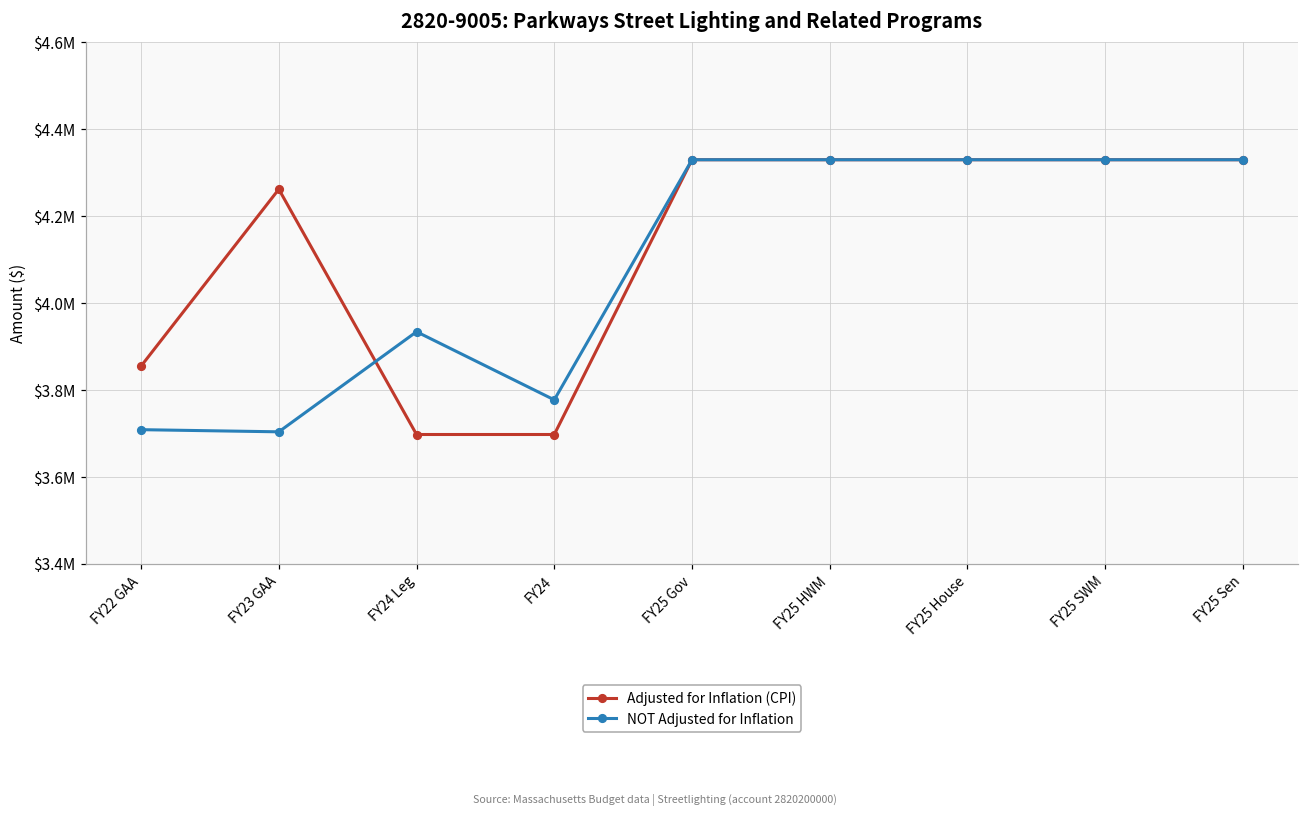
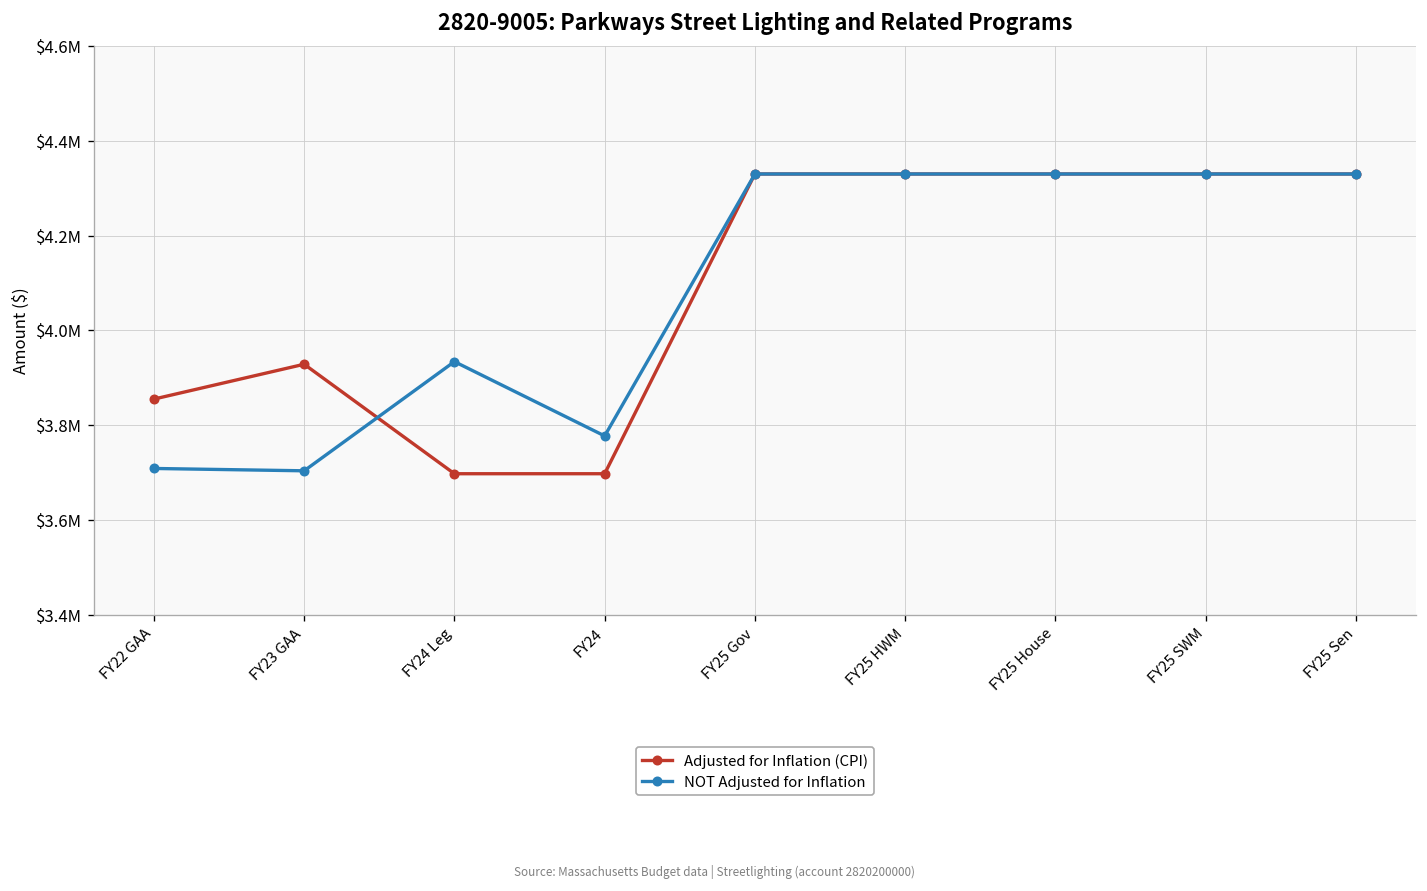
  {
    "Adjusted for Inflation (CPI)": {
      "FY22 GAA": "$3850000",
-     "FY23 GAA": "$4260000",
+     "FY23 GAA": "$3930000",
      "FY24 Leg": "$3700000",
      "FY24": "$3700000"
    },
    "NOT Adjusted for Inflation": {
      "FY22 GAA": "$3710000",
      "FY23 GAA": "$3700000",
      "FY24 Leg": "$3930000",
      "FY24": "$3780000"
    }
  }
